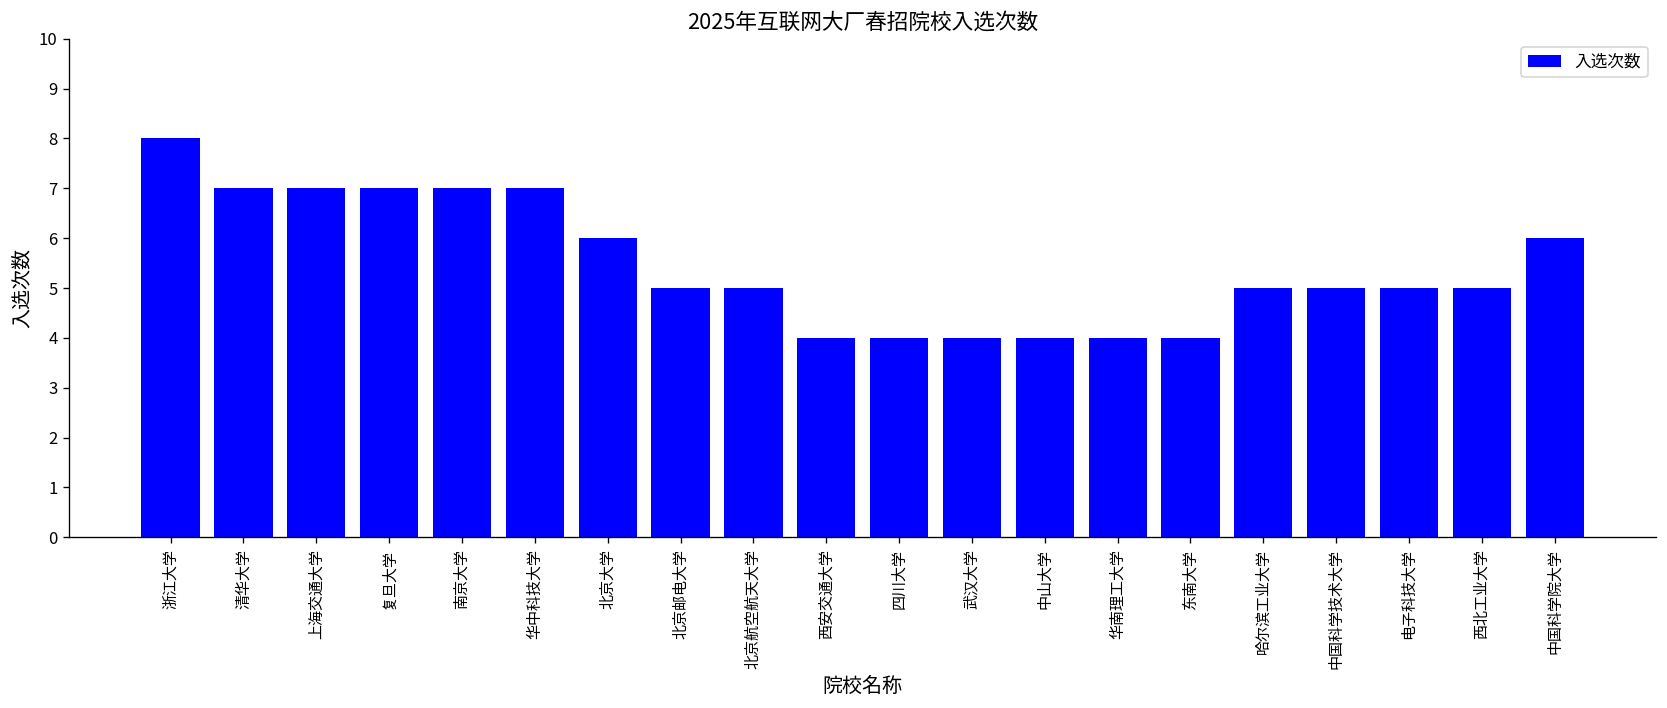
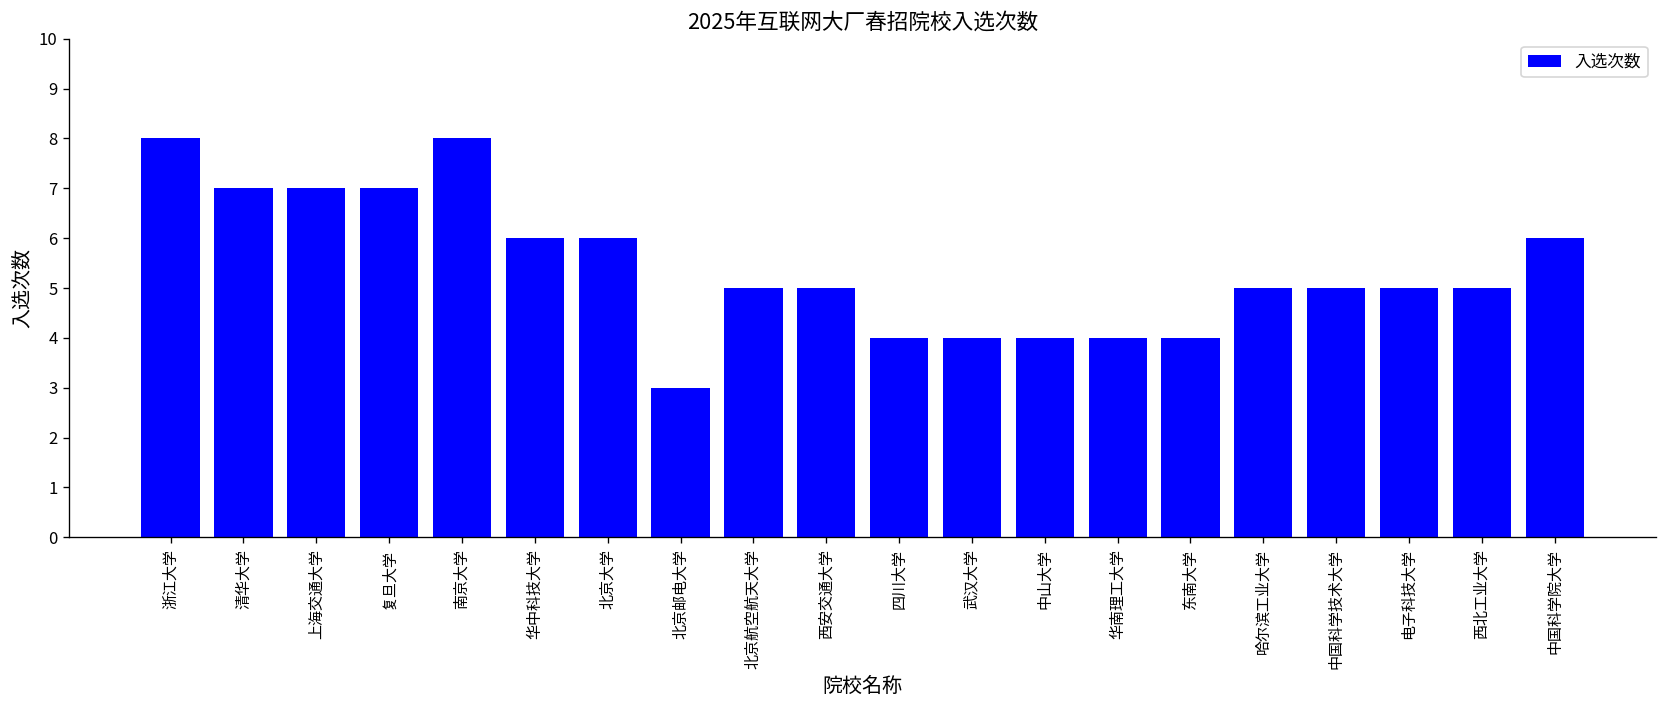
  {
    "浙江大学": 8,
    "清华大学": 7,
    "上海交通大学": 7,
    "复旦大学": 7,
-   "南京大学": 7,
-   "华中科技大学": 7,
+   "南京大学": 8,
+   "华中科技大学": 6,
    "北京大学": 6,
-   "北京邮电大学": 5,
+   "北京邮电大学": 3,
    "北京航空航天大学": 5,
-   "西安交通大学": 4,
+   "西安交通大学": 5,
    "四川大学": 4,
    "武汉大学": 4,
    "中山大学": 4,
    "华南理工大学": 4,
    "东南大学": 4,
    "哈尔滨工业大学": 5,
    "中国科学技术大学": 5,
    "电子科技大学": 5,
    "西北工业大学": 5,
    "中国科学院大学": 6
  }
